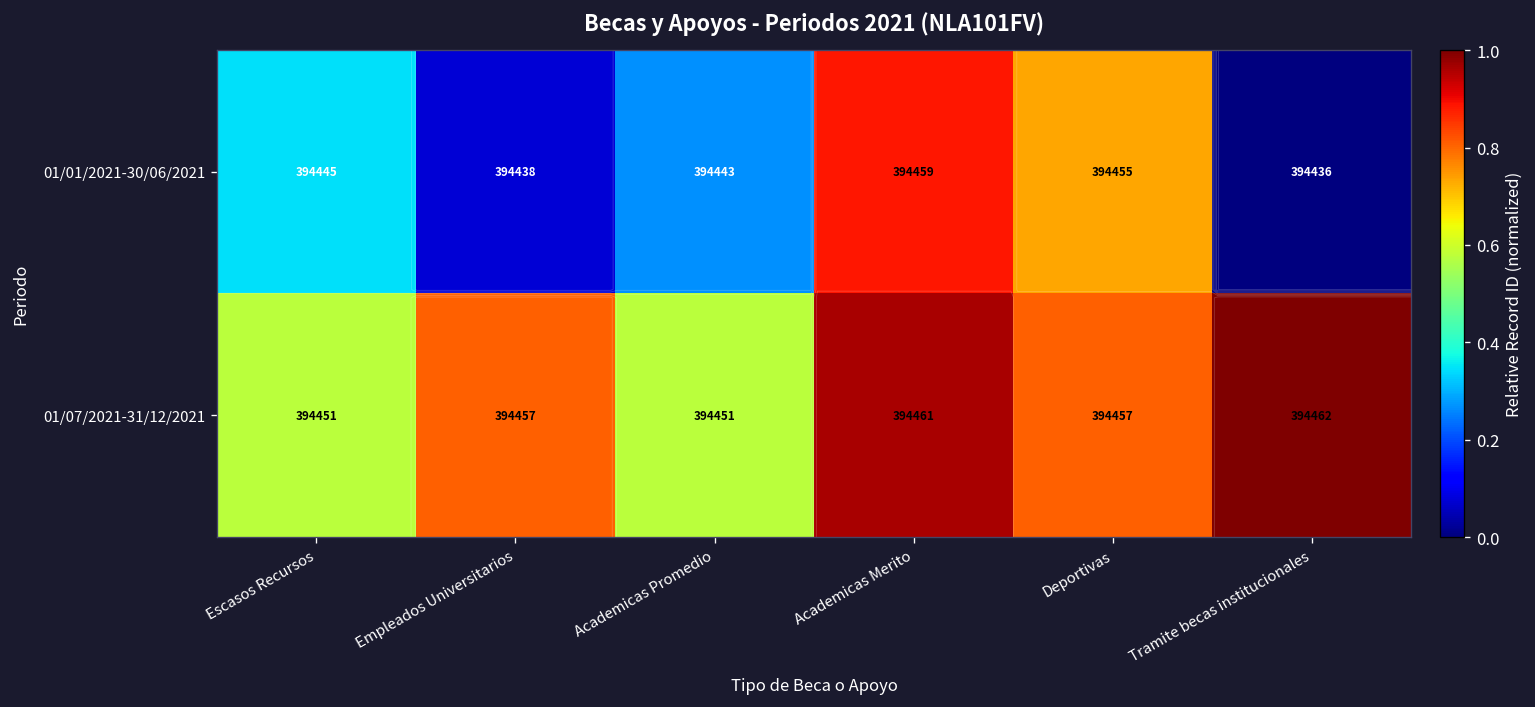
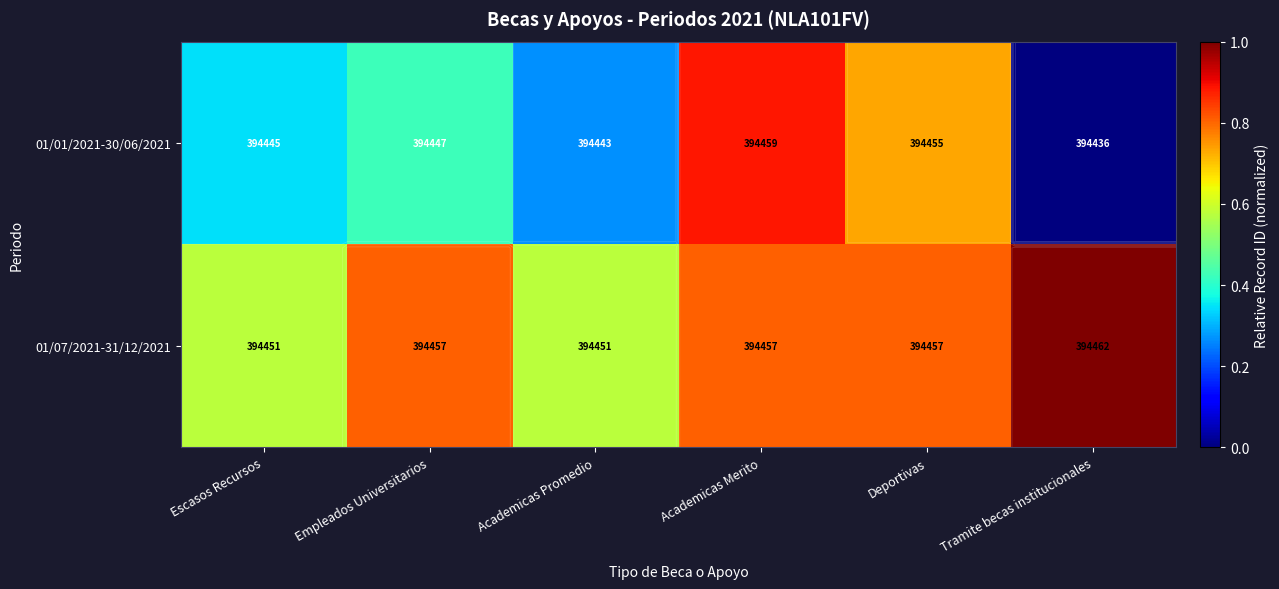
  {
    "01/01/2021-30/06/2021": {
      "Escasos Recursos": 394445,
-     "Empleados Universitarios": 394438,
+     "Empleados Universitarios": 394447,
      "Academicas Promedio": 394443,
      "Academicas Merito": 394459,
      "Deportivas": 394455,
      "Tramite becas institucionales": 394436
    },
    "01/07/2021-31/12/2021": {
      "Escasos Recursos": 394451,
      "Empleados Universitarios": 394457,
      "Academicas Promedio": 394451,
-     "Academicas Merito": 394461,
+     "Academicas Merito": 394457,
      "Deportivas": 394457,
      "Tramite becas institucionales": 394462
    }
  }
